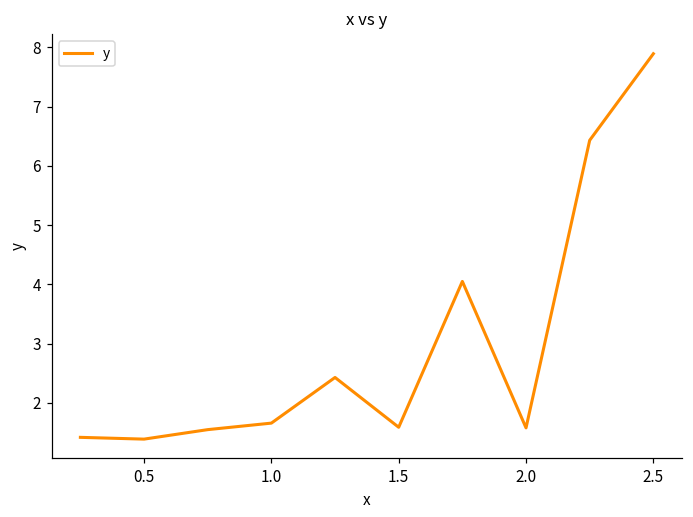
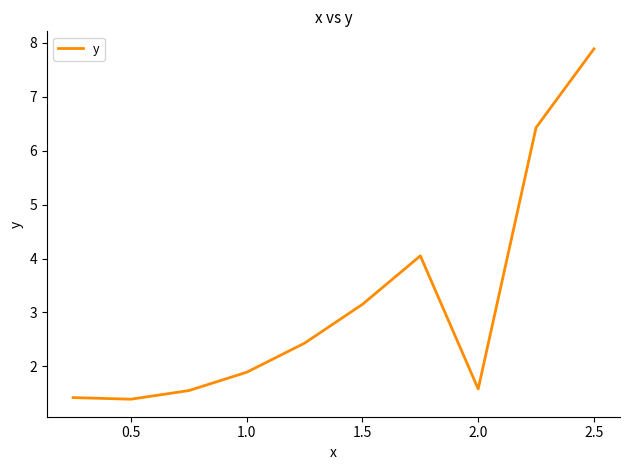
  {
    "0.5": 1.4,
-   "1.0": 1.7,
-   "1.5": 1.6,
+   "1.0": 1.9,
+   "1.5": 3.2,
    "2.0": 1.6,
    "2.5": 7.9
  }
